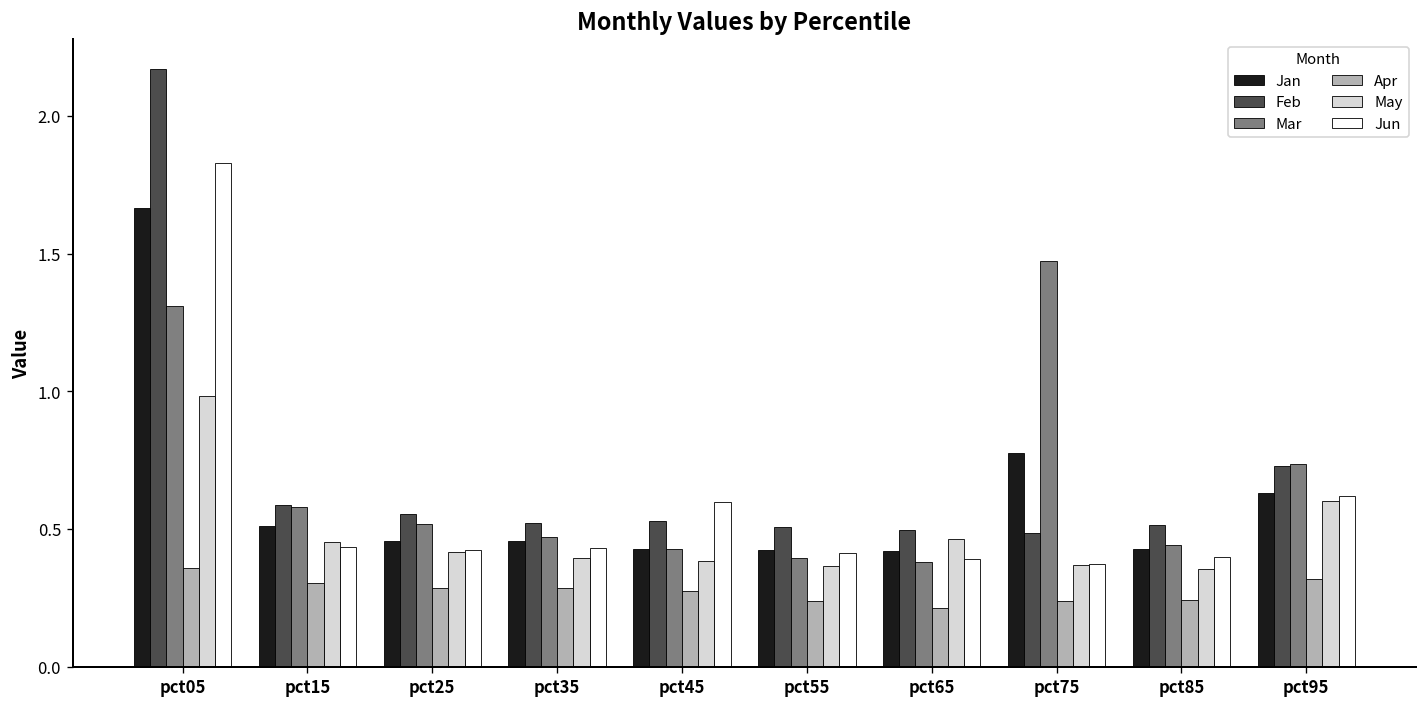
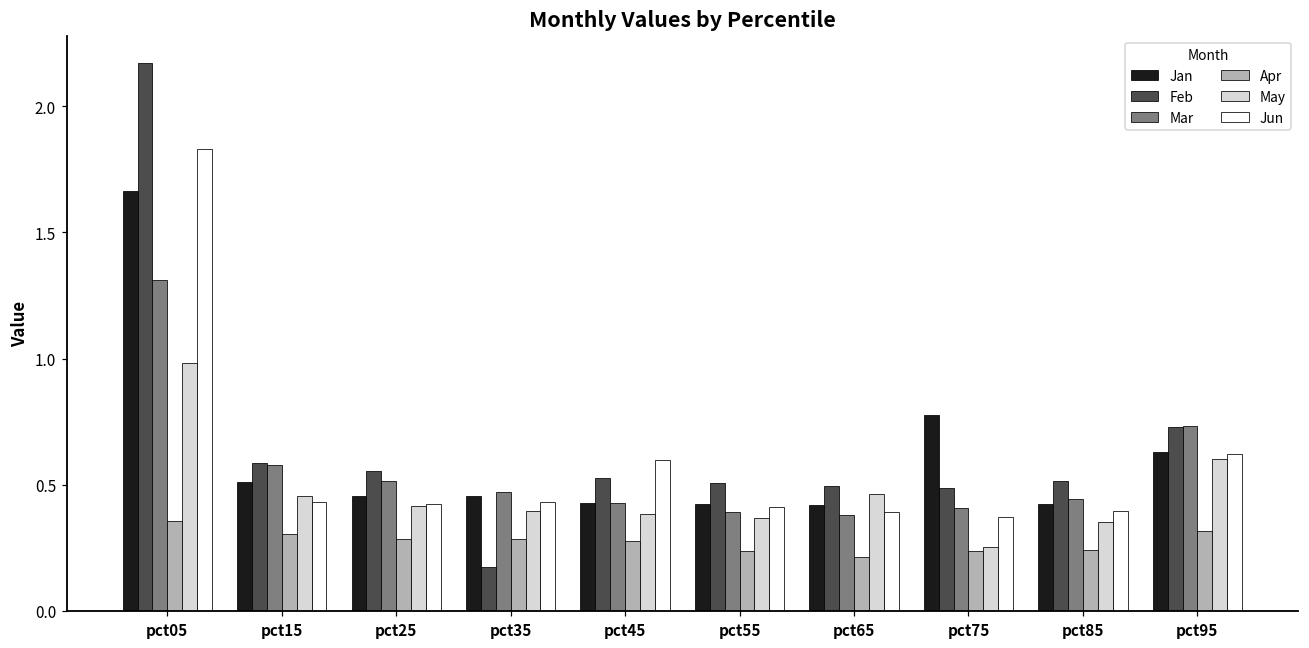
  {
    "Jan": {
      "pct05": 1.66,
      "pct15": 0.51,
      "pct25": 0.45,
      "pct35": 0.46,
      "pct45": 0.43,
      "pct55": 0.42,
      "pct65": 0.42,
      "pct75": 0.78,
      "pct85": 0.43,
      "pct95": 0.63
    },
    "Feb": {
      "pct05": 2.17,
      "pct15": 0.59,
      "pct25": 0.56,
-     "pct35": 0.52,
+     "pct35": 0.17,
      "pct45": 0.53,
      "pct55": 0.51,
      "pct65": 0.50,
      "pct75": 0.49,
      "pct85": 0.52,
      "pct95": 0.73
    },
    "Mar": {
      "pct05": 1.31,
      "pct15": 0.58,
      "pct25": 0.52,
      "pct35": 0.47,
      "pct45": 0.43,
      "pct55": 0.39,
      "pct65": 0.38,
-     "pct75": 1.47,
+     "pct75": 0.41,
      "pct85": 0.44,
      "pct95": 0.73
    },
    "Apr": {
      "pct05": 0.36,
      "pct15": 0.31,
      "pct25": 0.28,
      "pct35": 0.28,
      "pct45": 0.28,
      "pct55": 0.24,
      "pct65": 0.21,
      "pct75": 0.24,
      "pct85": 0.24,
      "pct95": 0.32
    },
    "May": {
      "pct05": 0.98,
      "pct15": 0.45,
      "pct25": 0.42,
      "pct35": 0.39,
      "pct45": 0.38,
      "pct55": 0.37,
      "pct65": 0.46,
-     "pct75": 0.37,
+     "pct75": 0.25,
      "pct85": 0.35,
      "pct95": 0.60
    },
    "Jun": {
      "pct05": 1.83,
      "pct15": 0.43,
      "pct25": 0.42,
      "pct35": 0.43,
      "pct45": 0.60,
      "pct55": 0.41,
      "pct65": 0.39,
      "pct75": 0.37,
      "pct85": 0.40,
      "pct95": 0.62
    }
  }
